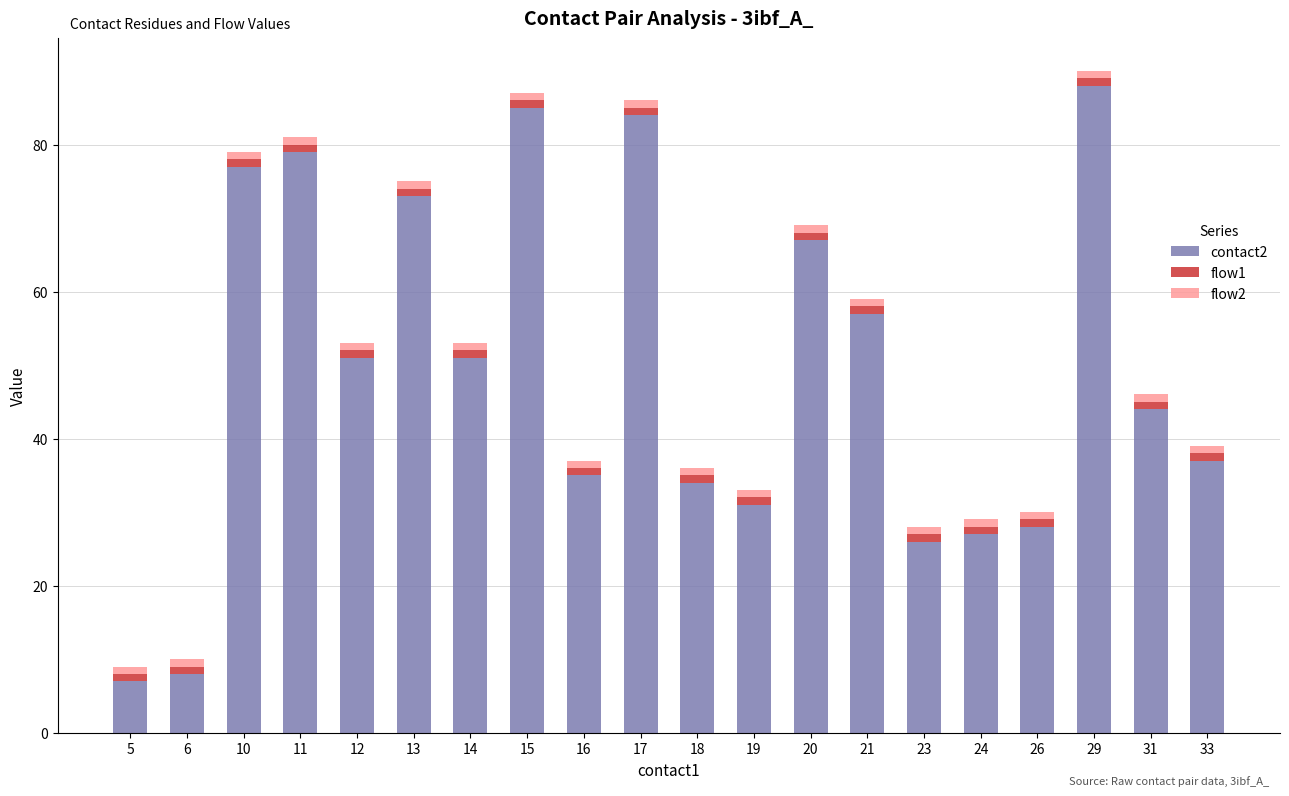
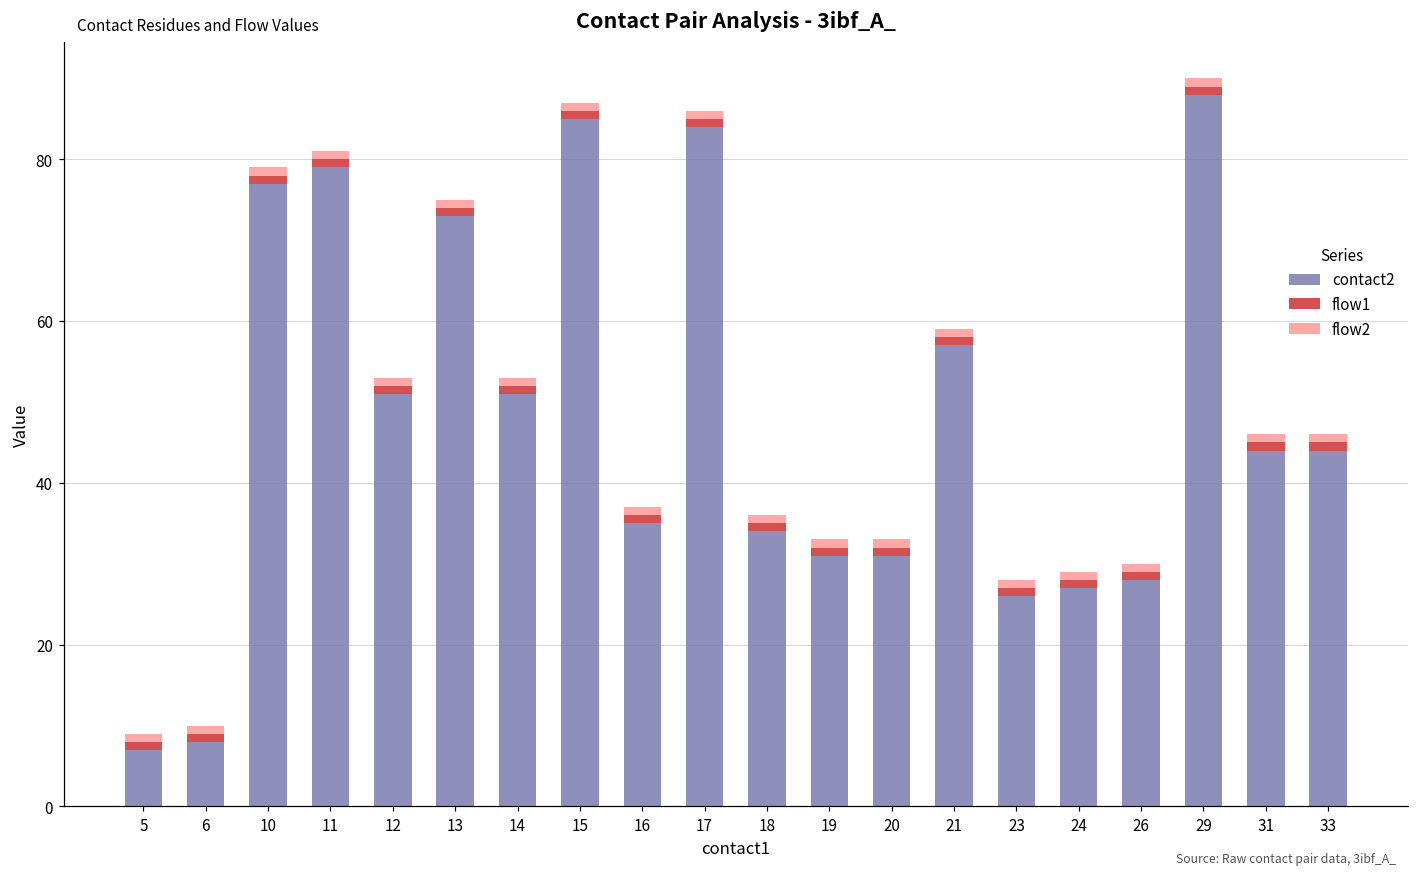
  {
    "contact2": {
      "5": 7,
      "6": 8,
      "10": 77,
      "11": 79,
      "12": 51,
      "13": 73,
      "14": 51,
      "15": 85,
      "16": 35,
      "17": 84,
      "18": 34,
      "19": 31,
-     "20": 67,
+     "20": 31,
      "21": 57,
      "23": 26,
      "24": 27,
      "26": 28,
      "29": 88,
      "31": 44,
-     "33": 37
+     "33": 44
    },
    "flow1": {
      "5": 1,
      "6": 1,
      "10": 1,
      "11": 1,
      "12": 1,
      "13": 1,
      "14": 1,
      "15": 1,
      "16": 1,
      "17": 1,
      "18": 1,
      "19": 1,
      "20": 1,
      "21": 1,
      "23": 1,
      "24": 1,
      "26": 1,
      "29": 1,
      "31": 1,
      "33": 1
    },
    "flow2": {
      "5": 1,
      "6": 1,
      "10": 1,
      "11": 1,
      "12": 1,
      "13": 1,
      "14": 1,
      "15": 1,
      "16": 1,
      "17": 1,
      "18": 1,
      "19": 1,
      "20": 1,
      "21": 1,
      "23": 1,
      "24": 1,
      "26": 1,
      "29": 1,
      "31": 1,
      "33": 1
    }
  }
